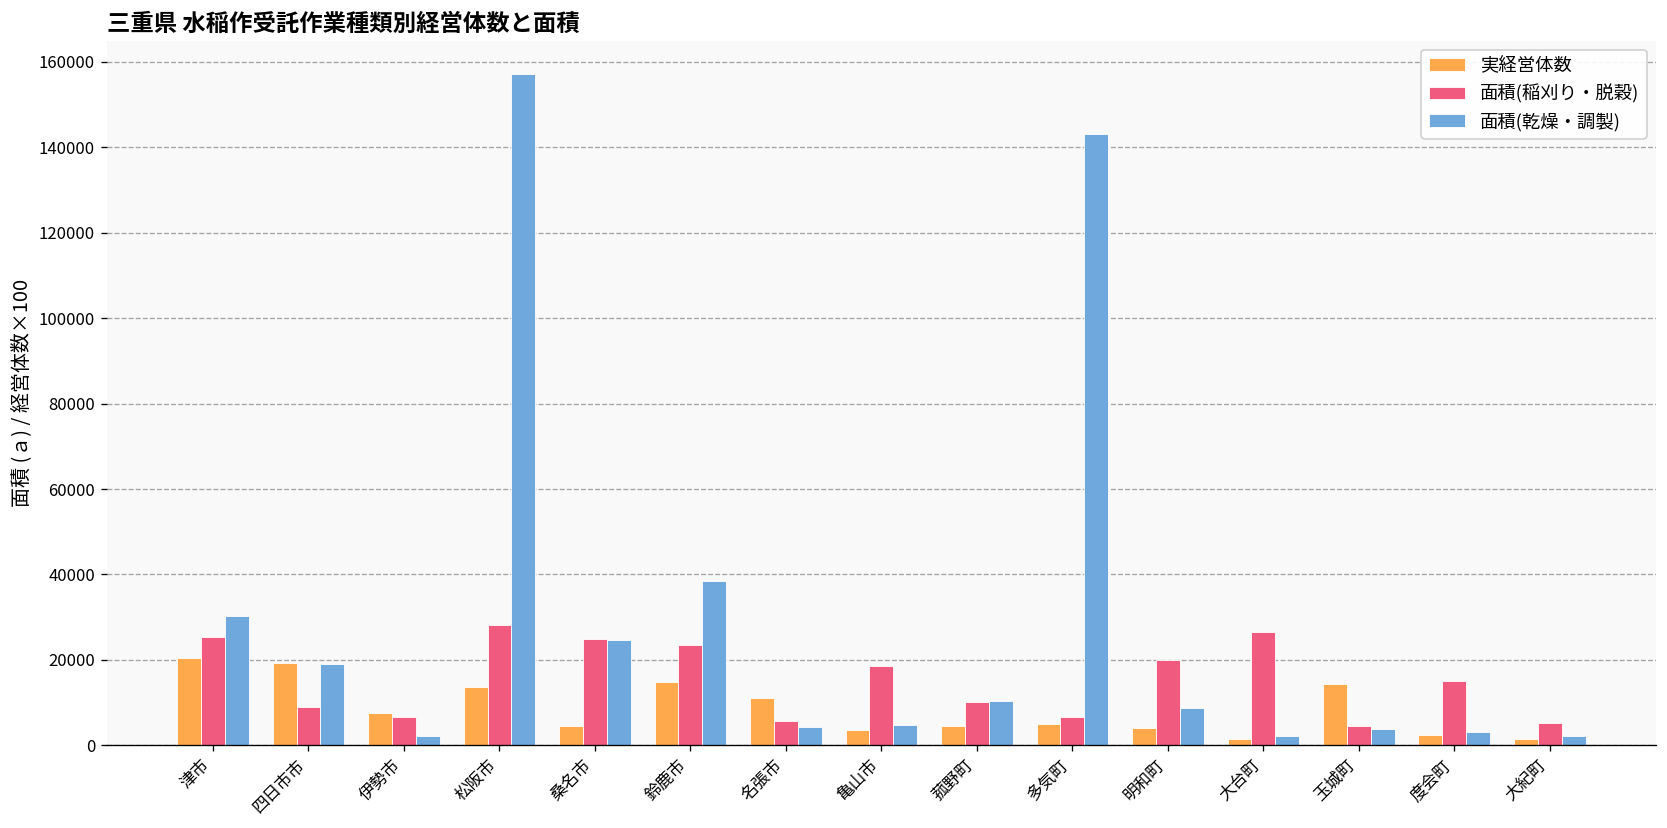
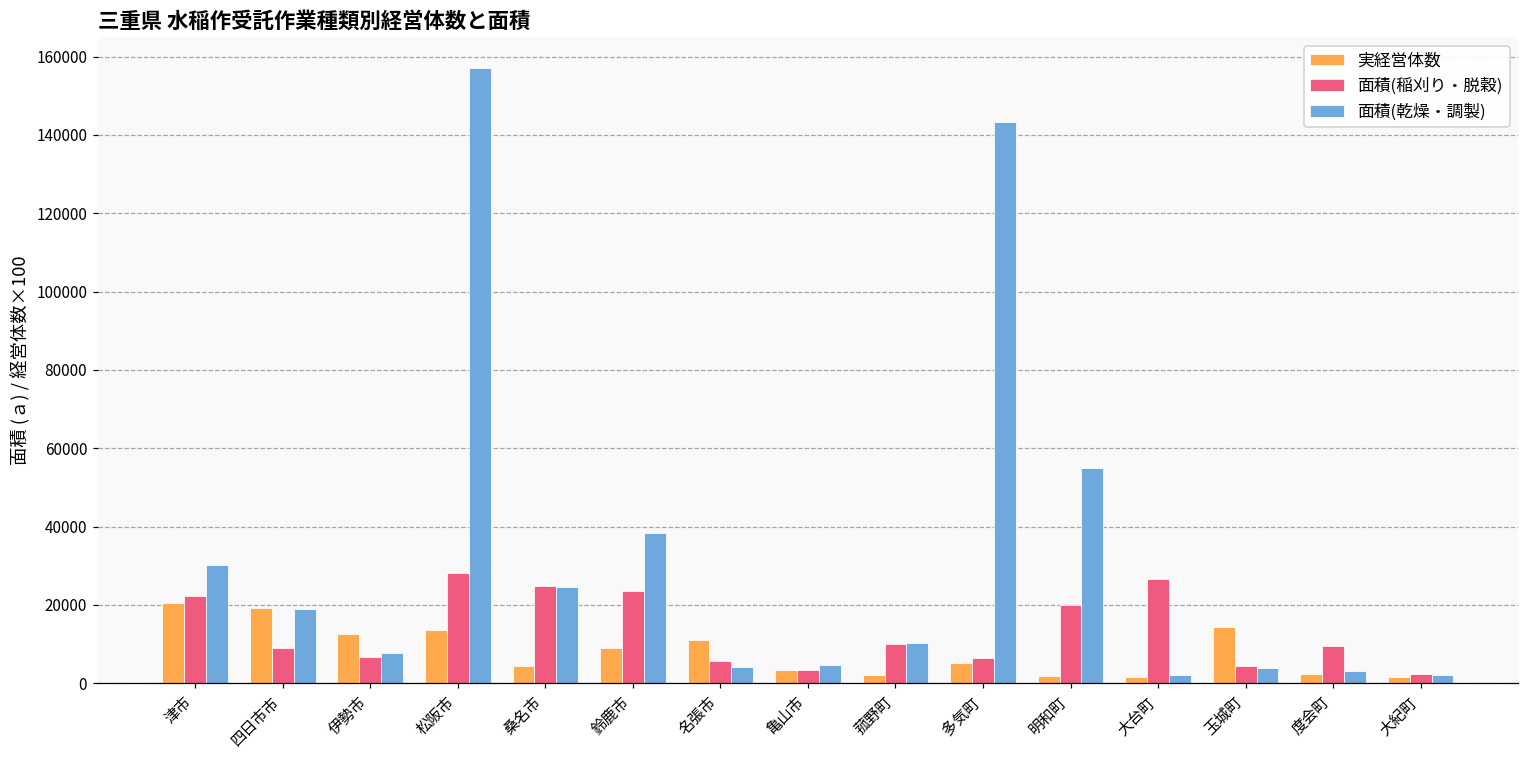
  {
    "実経営体数": {
      "津市": 20000,
      "四日市市": 19000,
-     "伊勢市": 8000,
+     "伊勢市": 13000,
      "松阪市": 14000,
      "桑名市": 5000,
-     "鈴鹿市": 15000,
+     "鈴鹿市": 9000,
      "名張市": 11000,
      "亀山市": 4000,
-     "菰野町": 5000,
+     "菰野町": 2000,
      "多気町": 5000,
-     "明和町": 4000,
+     "明和町": 2000,
      "大台町": 2000,
      "玉城町": 14000,
      "度会町": 2000,
      "大紀町": 2000
    },
    "面積(稲刈り・脱穀)": {
-     "津市": 25000,
+     "津市": 22000,
      "四日市市": 9000,
      "伊勢市": 7000,
      "松阪市": 28000,
      "桑名市": 25000,
      "鈴鹿市": 24000,
      "名張市": 6000,
-     "亀山市": 19000,
+     "亀山市": 3000,
      "菰野町": 10000,
      "多気町": 7000,
      "明和町": 20000,
      "大台町": 27000,
      "玉城町": 4000,
-     "度会町": 15000,
-     "大紀町": 5000
+     "度会町": 10000,
+     "大紀町": 2000
    },
    "面積(乾燥・調製)": {
      "津市": 30000,
      "四日市市": 19000,
-     "伊勢市": 2000,
+     "伊勢市": 8000,
      "松阪市": 157000,
      "桑名市": 25000,
      "鈴鹿市": 38000,
      "名張市": 4000,
      "亀山市": 5000,
      "菰野町": 10000,
      "多気町": 143000,
-     "明和町": 9000,
+     "明和町": 55000,
      "大台町": 2000,
      "玉城町": 4000,
      "度会町": 3000,
      "大紀町": 2000
    }
  }
